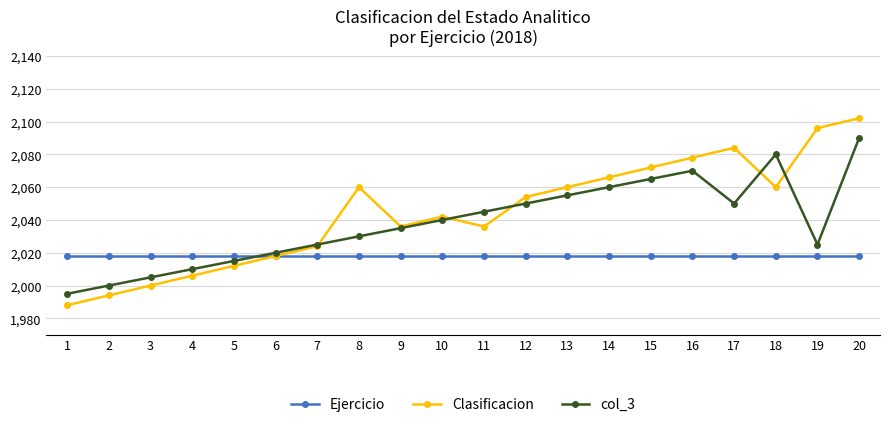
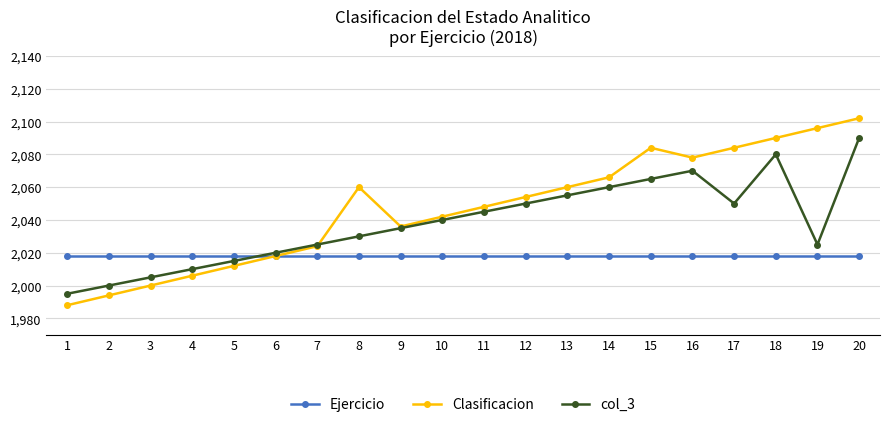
  {
    "Ejercicio": {
      "1": "2,018",
      "2": "2,018",
      "3": "2,018",
      "4": "2,018",
      "5": "2,018",
      "7": "2,018",
      "8": "2,018",
      "9": "2,018",
      "10": "2,018",
      "11": "2,018",
      "12": "2,018",
      "13": "2,018",
      "14": "2,018",
      "15": "2,018",
      "16": "2,018",
      "17": "2,018",
      "18": "2,018",
      "19": "2,018",
      "20": "2,018"
    },
    "Clasificacion": {
      "1": "1,988",
      "2": "1,994",
      "3": "2,000",
      "4": "2,006",
      "5": "2,012",
      "8": "2,060",
      "10": "2,042",
-     "11": "2,036",
+     "11": "2,048",
      "12": "2,054",
      "13": "2,060",
      "14": "2,066",
-     "15": "2,072",
+     "15": "2,084",
      "16": "2,078",
      "17": "2,084",
-     "18": "2,060",
+     "18": "2,090",
      "19": "2,096",
      "20": "2,102"
    },
    "col_3": {
      "1": "1,995",
      "2": "2,000",
      "3": "2,005",
      "4": "2,010",
      "5": "2,015",
      "6": "2,020",
      "8": "2,030",
      "10": "2,040",
      "11": "2,045",
      "12": "2,050",
      "13": "2,055",
      "14": "2,060",
      "15": "2,065",
      "16": "2,070",
      "17": "2,050",
      "18": "2,080",
      "19": "2,025",
      "20": "2,090"
    }
  }
